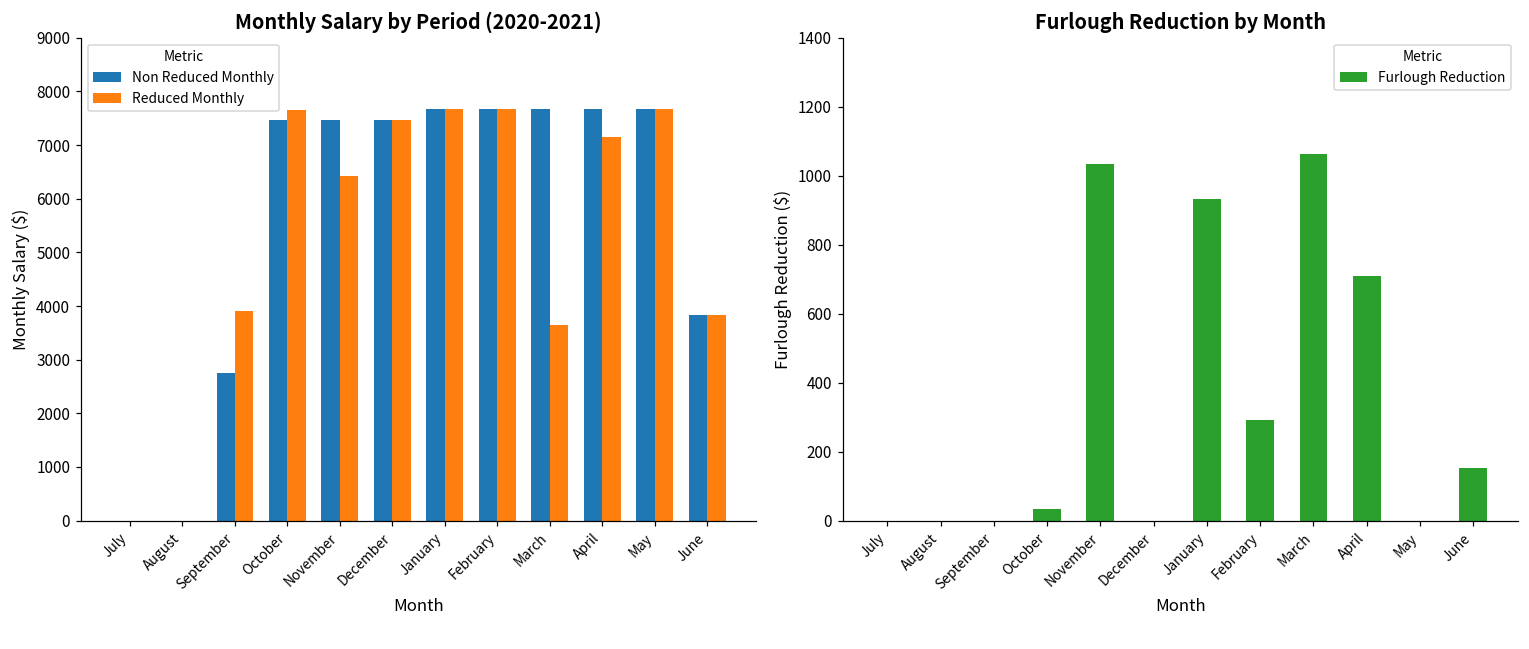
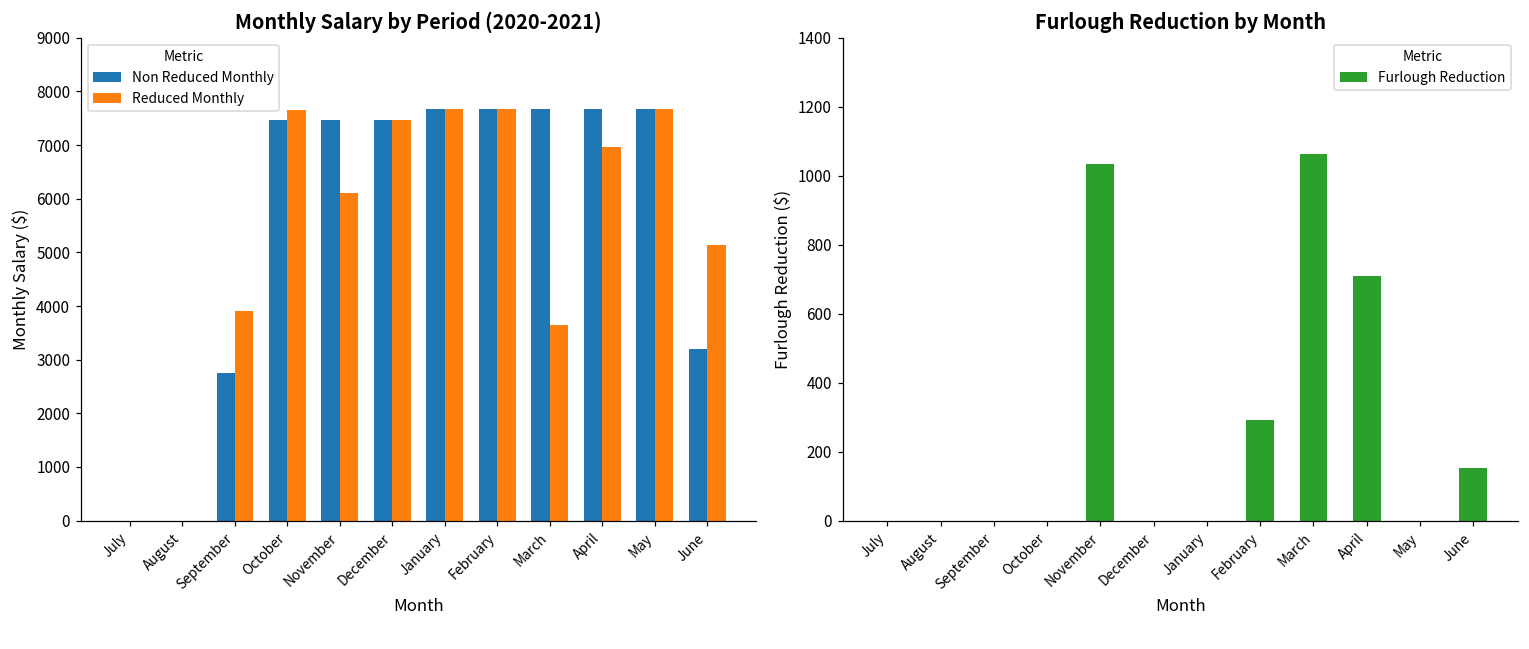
  {
    "Monthly Salary by Period (2020-2021)": {
      "Non Reduced Monthly": {
        "July": 0,
        "August": 0,
        "September": 2800,
        "October": 7500,
        "November": 7500,
        "December": 7500,
        "January": 7700,
        "February": 7700,
        "March": 7700,
        "April": 7700,
        "May": 7700,
-       "June": 3800
+       "June": 3200
      },
      "Reduced Monthly": {
        "July": 0,
        "August": 0,
        "September": 3900,
        "October": 7700,
-       "November": 6400,
+       "November": 6100,
        "December": 7500,
        "January": 7700,
        "February": 7700,
        "March": 3600,
-       "April": 7100,
+       "April": 7000,
        "May": 7700,
-       "June": 3800
+       "June": 5100
      }
    },
    "Furlough Reduction by Month": {
      "July": 0,
      "August": 0,
      "September": 0,
-     "October": 30,
+     "October": 0,
      "November": 1030,
      "December": 0,
-     "January": 930,
+     "January": 0,
      "February": 290,
      "March": 1060,
      "April": 710,
      "May": 0,
      "June": 150
    }
  }
